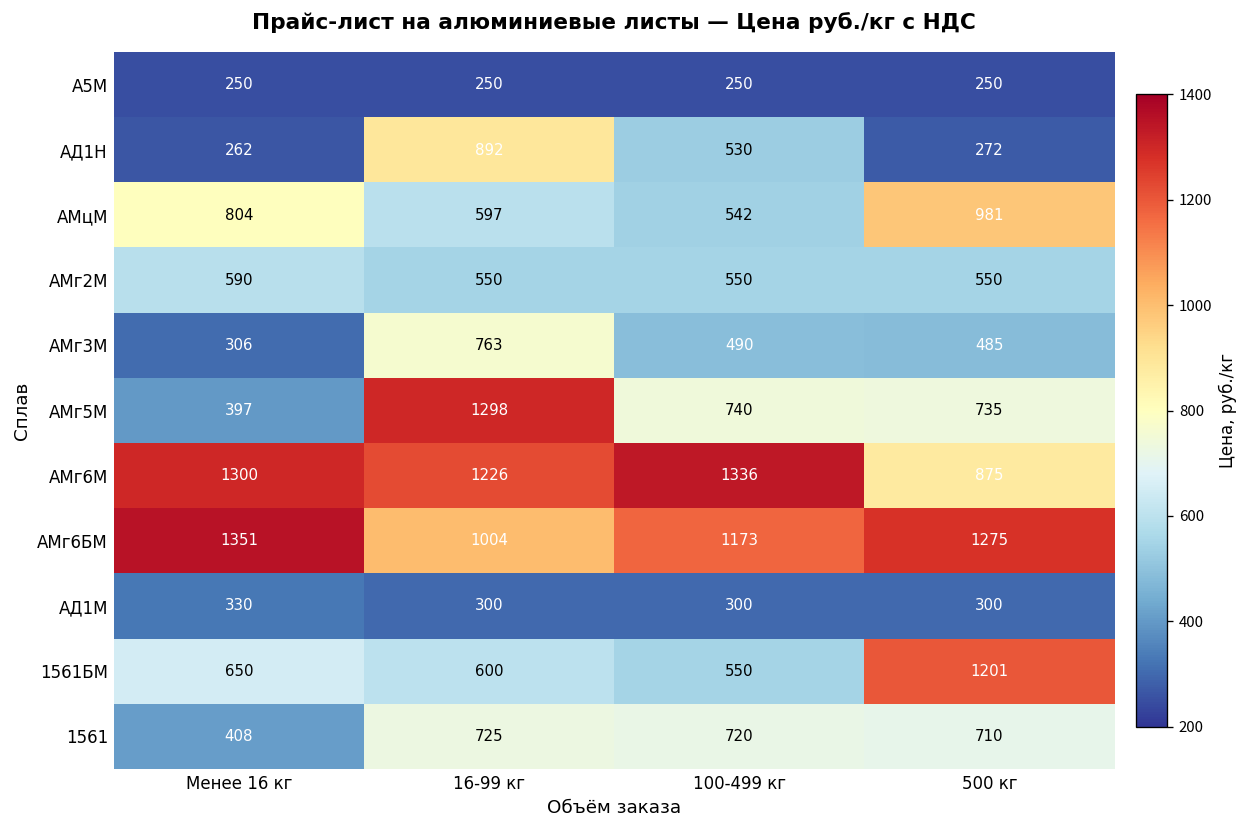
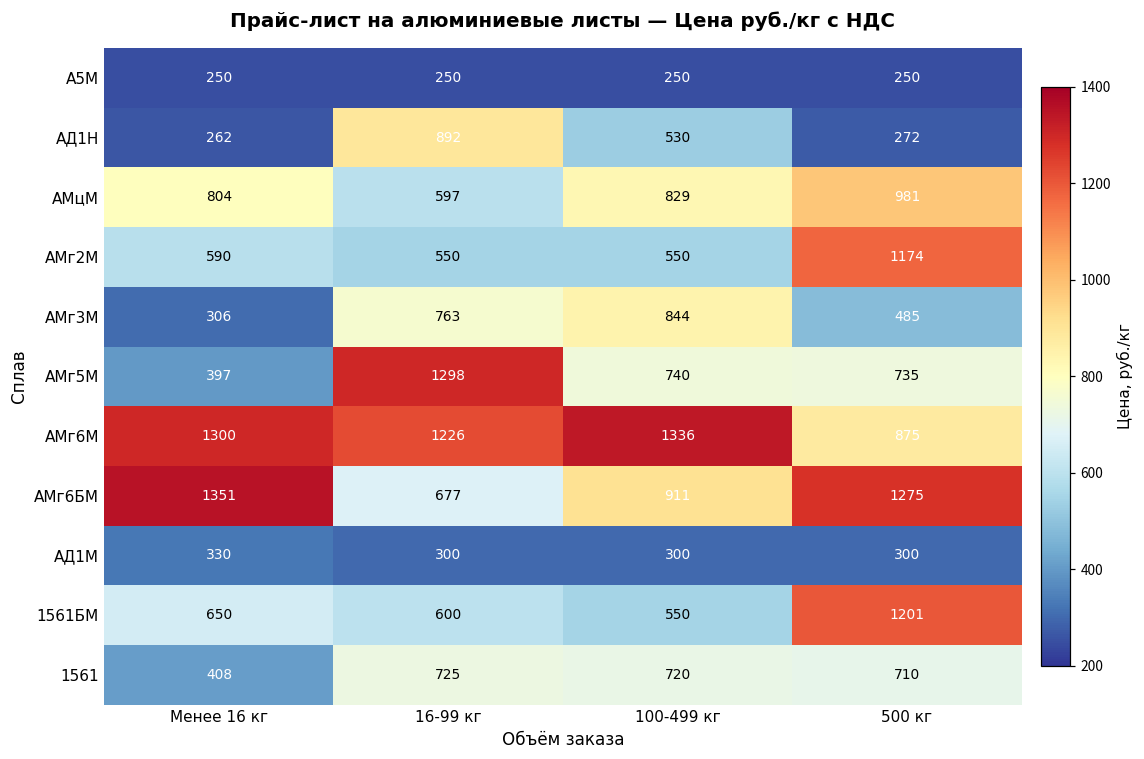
  {
    "А5М": {
      "Менее 16 кг": 250,
      "16-99 кг": 250,
      "100-499 кг": 250,
      "500 кг": 250
    },
    "АД1Н": {
      "Менее 16 кг": 262,
      "16-99 кг": 892,
      "100-499 кг": 530,
      "500 кг": 272
    },
    "АМцМ": {
      "Менее 16 кг": 804,
      "16-99 кг": 597,
-     "100-499 кг": 542,
+     "100-499 кг": 829,
      "500 кг": 981
    },
    "АМг2М": {
      "Менее 16 кг": 590,
      "16-99 кг": 550,
      "100-499 кг": 550,
-     "500 кг": 550
+     "500 кг": 1174
    },
    "АМг3М": {
      "Менее 16 кг": 306,
      "16-99 кг": 763,
-     "100-499 кг": 490,
+     "100-499 кг": 844,
      "500 кг": 485
    },
    "АМг5М": {
      "Менее 16 кг": 397,
      "16-99 кг": 1298,
      "100-499 кг": 740,
      "500 кг": 735
    },
    "АМг6М": {
      "Менее 16 кг": 1300,
      "16-99 кг": 1226,
      "100-499 кг": 1336,
      "500 кг": 875
    },
    "АМг6БМ": {
      "Менее 16 кг": 1351,
-     "16-99 кг": 1004,
-     "100-499 кг": 1173,
+     "16-99 кг": 677,
+     "100-499 кг": 911,
      "500 кг": 1275
    },
    "АД1М": {
      "Менее 16 кг": 330,
      "16-99 кг": 300,
      "100-499 кг": 300,
      "500 кг": 300
    },
    "1561БМ": {
      "Менее 16 кг": 650,
      "16-99 кг": 600,
      "100-499 кг": 550,
      "500 кг": 1201
    },
    "1561": {
      "Менее 16 кг": 408,
      "16-99 кг": 725,
      "100-499 кг": 720,
      "500 кг": 710
    }
  }
